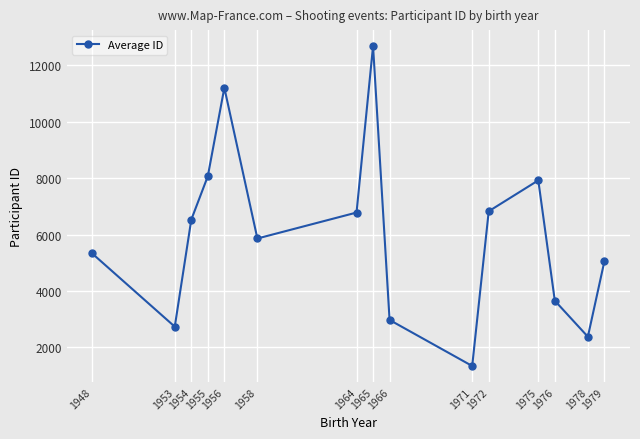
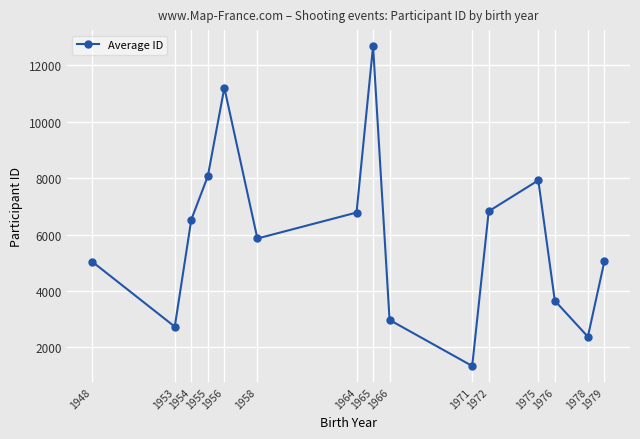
  {
-   "1948": 5300,
+   "1948": 5000,
    "1953": 2700,
    "1954": 6500,
    "1955": 8100,
    "1956": 11200,
    "1958": 5900,
    "1964": 6800,
    "1965": 12700,
    "1966": 3000,
    "1971": 1300,
    "1972": 6800,
    "1975": 7900,
    "1976": 3700,
    "1978": 2400,
    "1979": 5100
  }
